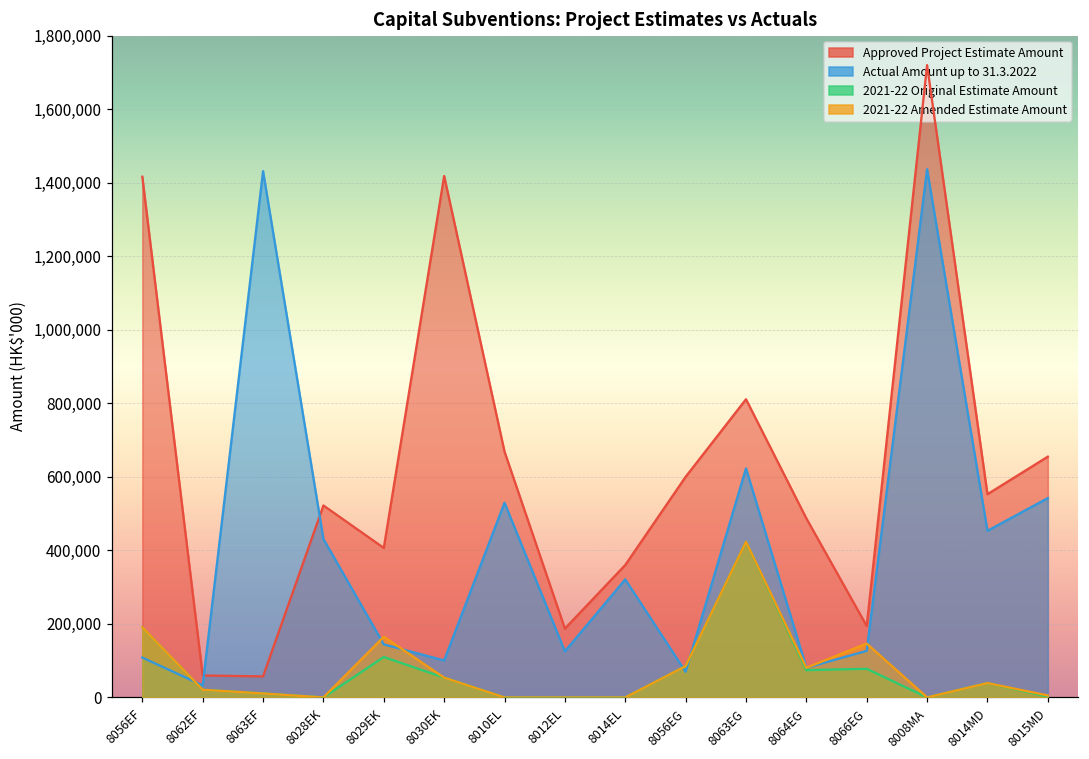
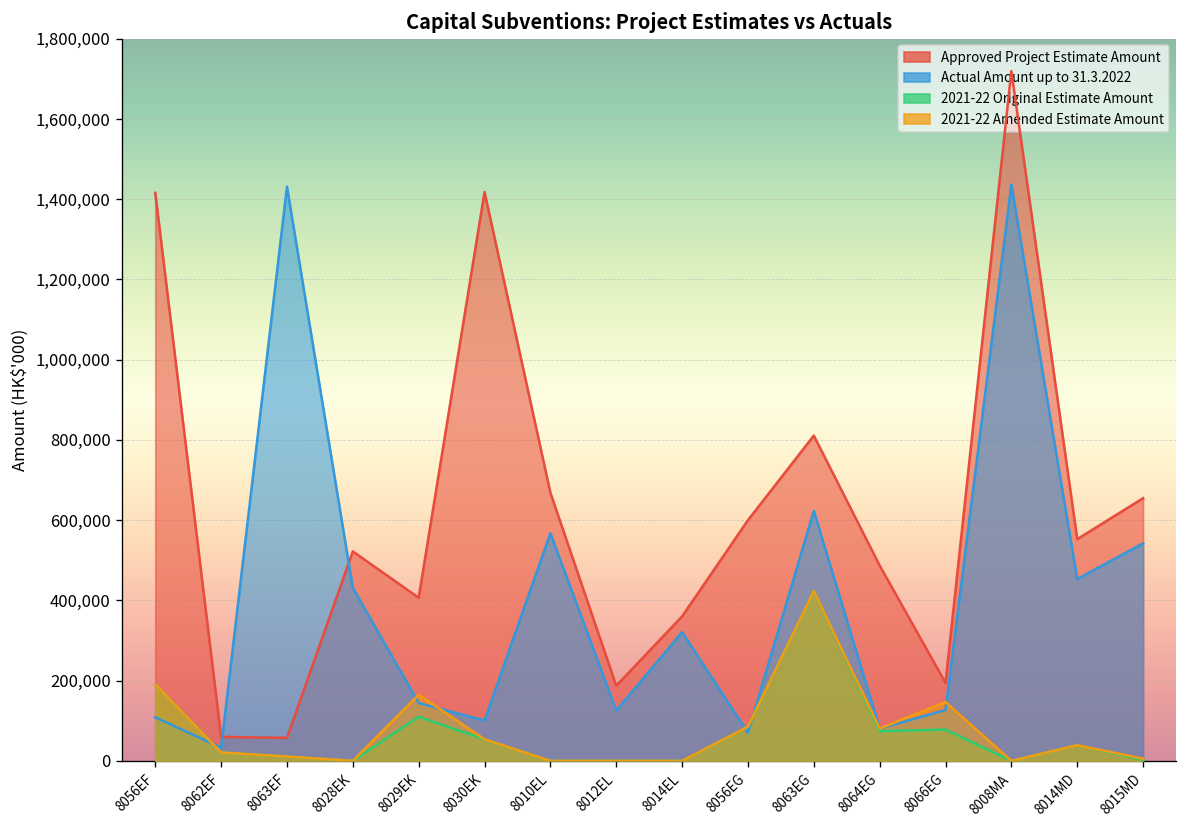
  {
    "Approved Project Estimate Amount": {
      "8056EF": "1,420,000",
      "8062EF": "60,000",
      "8063EF": "60,000",
      "8028EK": "520,000",
      "8029EK": "410,000",
      "8030EK": "1,420,000",
      "8010EL": "670,000",
      "8012EL": "190,000",
      "8014EL": "360,000",
      "8056EG": "600,000",
      "8063EG": "810,000",
      "8064EG": "490,000",
      "8066EG": "190,000",
      "8014MD": "550,000",
      "8015MD": "650,000"
    },
    "Actual Amount up to 31.3.2022": {
      "8056EF": "110,000",
      "8062EF": "30,000",
      "8063EF": "1,430,000",
      "8028EK": "430,000",
      "8029EK": "140,000",
      "8030EK": "100,000",
-     "8010EL": "530,000",
+     "8010EL": "570,000",
      "8012EL": "130,000",
      "8014EL": "320,000",
      "8056EG": "70,000",
      "8063EG": "620,000",
      "8066EG": "130,000",
      "8008MA": "1,440,000",
      "8014MD": "450,000",
      "8015MD": "540,000"
    },
    "2021-22 Original Estimate Amount": {
      "8029EK": "110,000",
      "8066EG": "80,000"
    },
    "2021-22 Amended Estimate Amount": {
      "8029EK": "170,000",
      "8066EG": "150,000"
    }
  }
